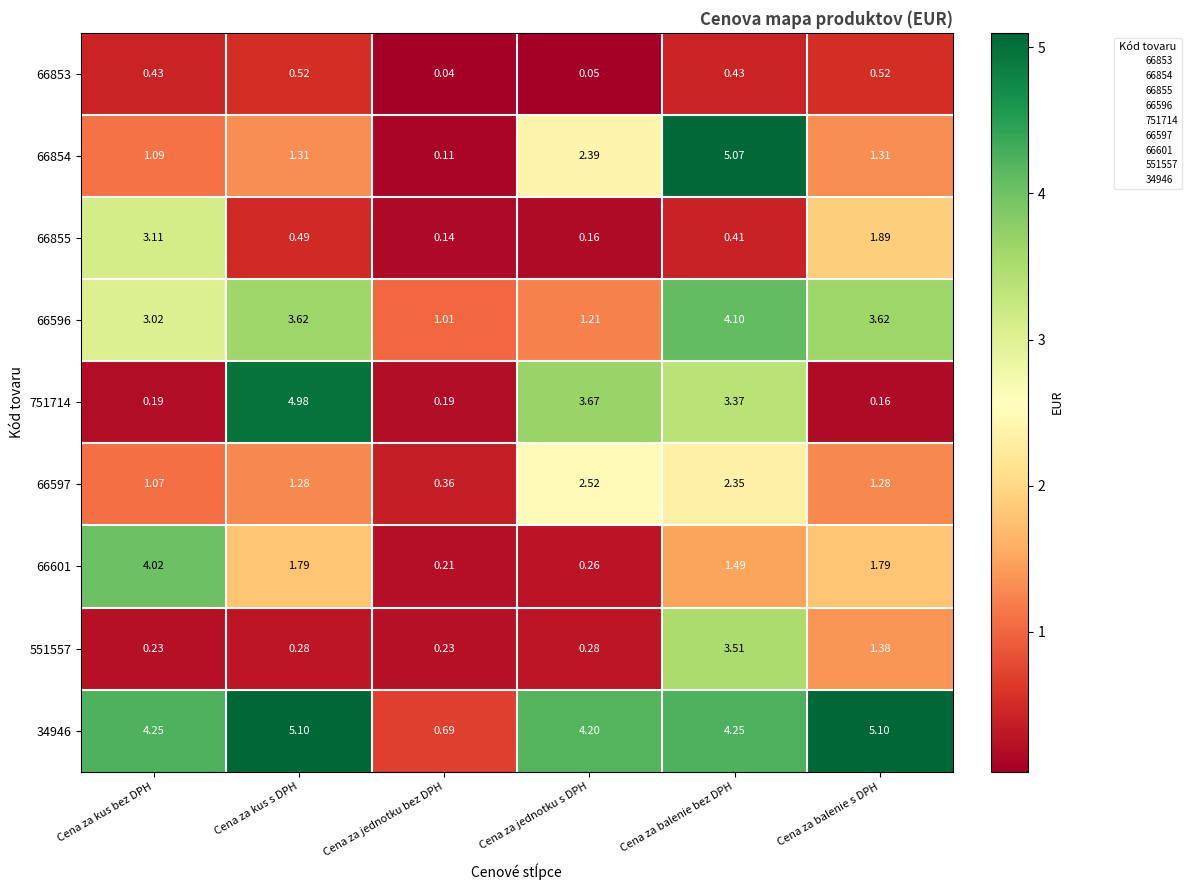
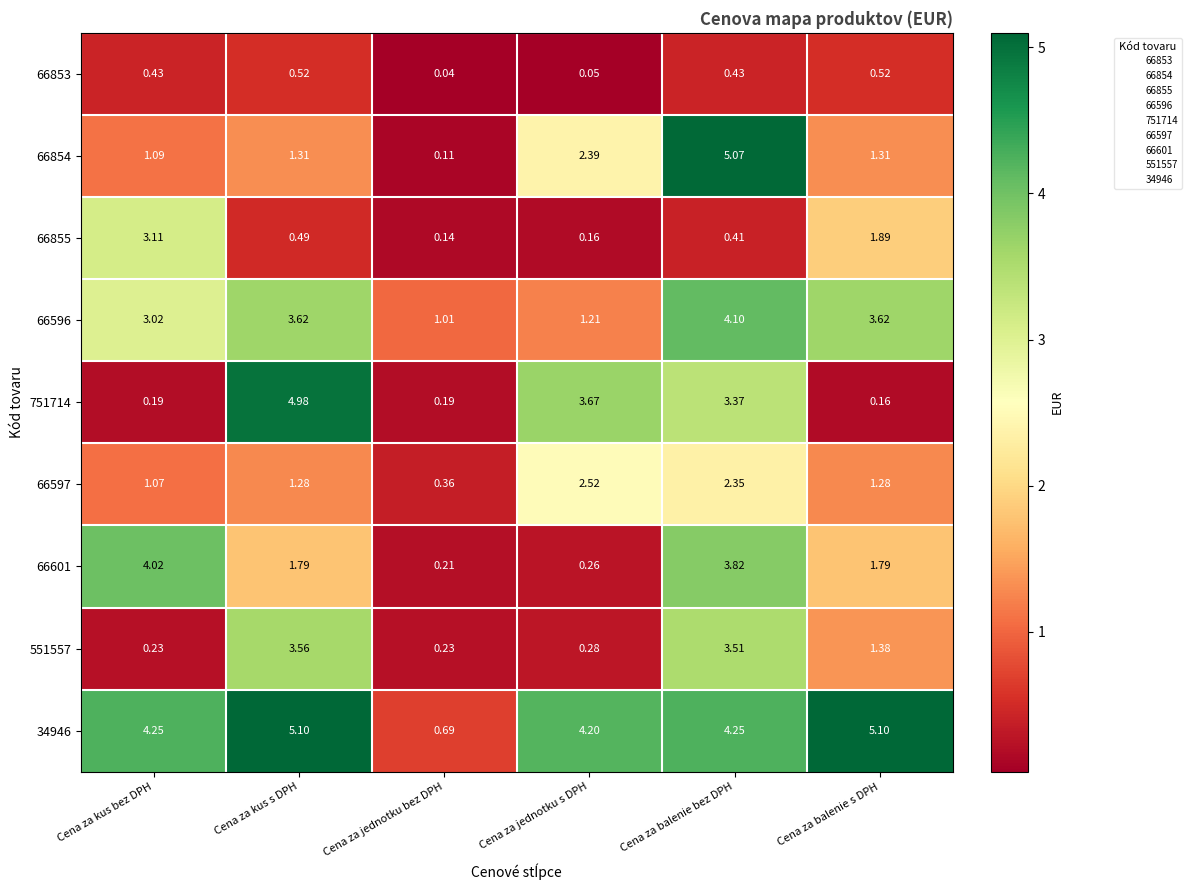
  {
    "66853": {
      "Cena za kus bez DPH": 0.43,
      "Cena za kus s DPH": 0.52,
      "Cena za jednotku bez DPH": 0.04,
      "Cena za jednotku s DPH": 0.05,
      "Cena za balenie bez DPH": 0.43,
      "Cena za balenie s DPH": 0.52
    },
    "66854": {
      "Cena za kus bez DPH": 1.09,
      "Cena za kus s DPH": 1.31,
      "Cena za jednotku bez DPH": 0.11,
      "Cena za jednotku s DPH": 2.39,
      "Cena za balenie bez DPH": 5.07,
      "Cena za balenie s DPH": 1.31
    },
    "66855": {
      "Cena za kus bez DPH": 3.11,
      "Cena za kus s DPH": 0.49,
      "Cena za jednotku bez DPH": 0.14,
      "Cena za jednotku s DPH": 0.16,
      "Cena za balenie bez DPH": 0.41,
      "Cena za balenie s DPH": 1.89
    },
    "66596": {
      "Cena za kus bez DPH": 3.02,
      "Cena za kus s DPH": 3.62,
      "Cena za jednotku bez DPH": 1.01,
      "Cena za jednotku s DPH": 1.21,
      "Cena za balenie bez DPH": 4.10,
      "Cena za balenie s DPH": 3.62
    },
    "751714": {
      "Cena za kus bez DPH": 0.19,
      "Cena za kus s DPH": 4.98,
      "Cena za jednotku bez DPH": 0.19,
      "Cena za jednotku s DPH": 3.67,
      "Cena za balenie bez DPH": 3.37,
      "Cena za balenie s DPH": 0.16
    },
    "66597": {
      "Cena za kus bez DPH": 1.07,
      "Cena za kus s DPH": 1.28,
      "Cena za jednotku bez DPH": 0.36,
      "Cena za jednotku s DPH": 2.52,
      "Cena za balenie bez DPH": 2.35,
      "Cena za balenie s DPH": 1.28
    },
    "66601": {
      "Cena za kus bez DPH": 4.02,
      "Cena za kus s DPH": 1.79,
      "Cena za jednotku bez DPH": 0.21,
      "Cena za jednotku s DPH": 0.26,
-     "Cena za balenie bez DPH": 1.49,
+     "Cena za balenie bez DPH": 3.82,
      "Cena za balenie s DPH": 1.79
    },
    "551557": {
      "Cena za kus bez DPH": 0.23,
-     "Cena za kus s DPH": 0.28,
+     "Cena za kus s DPH": 3.56,
      "Cena za jednotku bez DPH": 0.23,
      "Cena za jednotku s DPH": 0.28,
      "Cena za balenie bez DPH": 3.51,
      "Cena za balenie s DPH": 1.38
    },
    "34946": {
      "Cena za kus bez DPH": 4.25,
      "Cena za kus s DPH": 5.10,
      "Cena za jednotku bez DPH": 0.69,
      "Cena za jednotku s DPH": 4.20,
      "Cena za balenie bez DPH": 4.25,
      "Cena za balenie s DPH": 5.10
    }
  }
